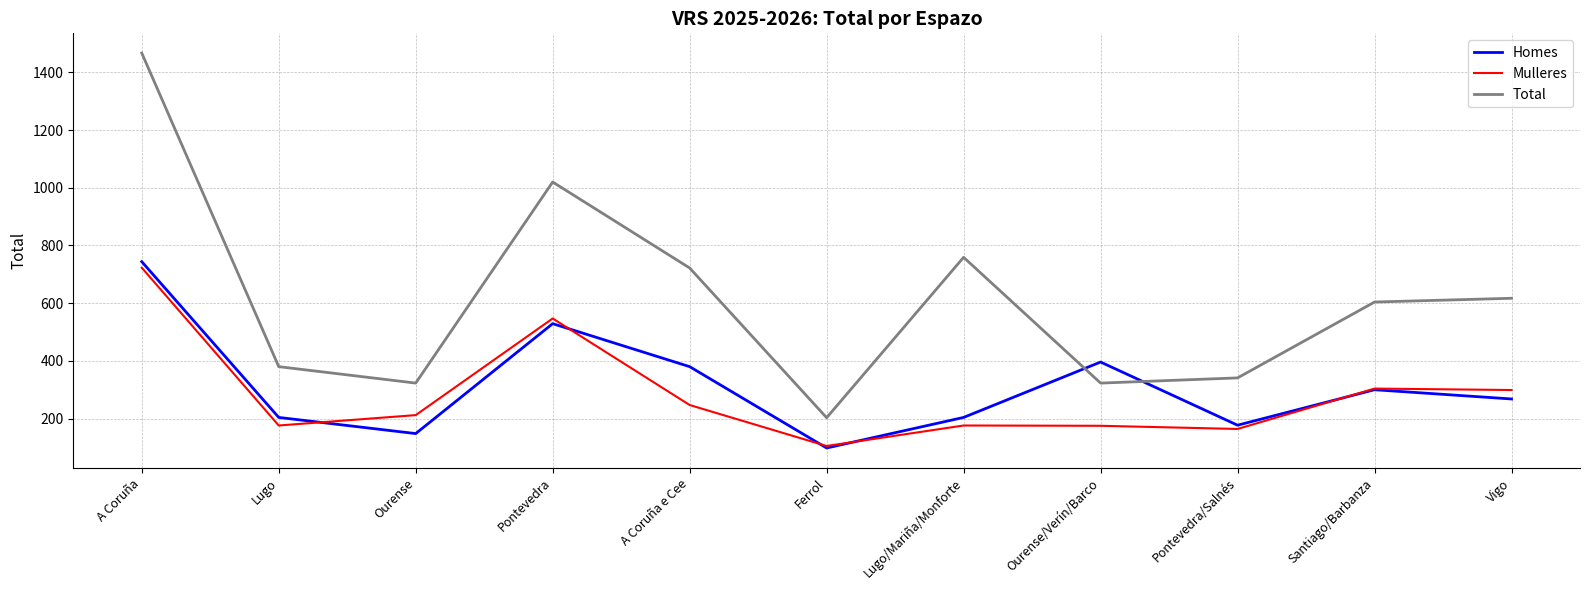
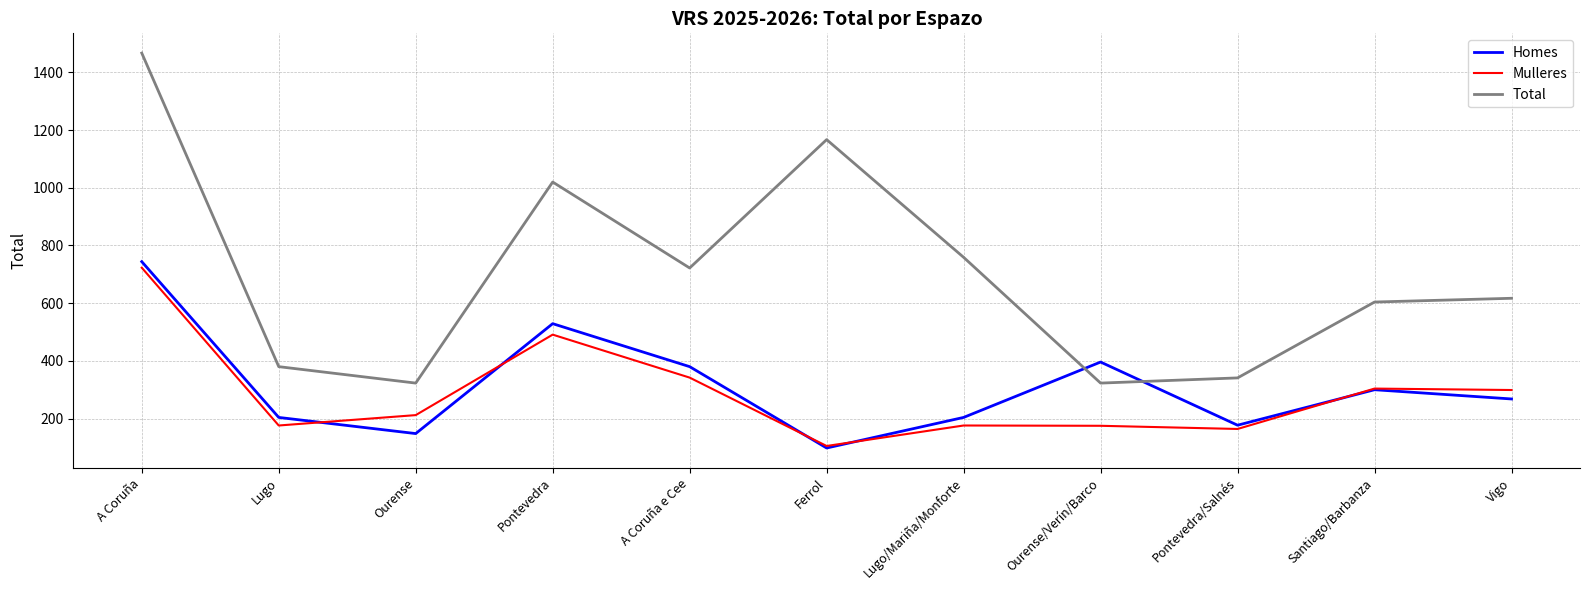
  {
    "Homes": {
      "A Coruña": 740,
      "Lugo": 200,
      "Ourense": 150,
      "Pontevedra": 530,
      "A Coruña e Cee": 380,
      "Lugo/Mariña/Monforte": 200,
      "Ourense/Verín/Barco": 400,
      "Pontevedra/Salnés": 180,
      "Vigo": 270
    },
    "Mulleres": {
      "A Coruña": 720,
      "Lugo": 180,
      "Ourense": 210,
-     "Pontevedra": 550,
-     "A Coruña e Cee": 250,
+     "Pontevedra": 490,
+     "A Coruña e Cee": 340,
      "Lugo/Mariña/Monforte": 180,
      "Ourense/Verín/Barco": 180,
      "Pontevedra/Salnés": 160,
      "Vigo": 300
    },
    "Total": {
      "A Coruña": 1470,
      "Lugo": 380,
      "Ourense": 320,
      "Pontevedra": 1020,
      "A Coruña e Cee": 720,
-     "Ferrol": 200,
+     "Ferrol": 1170,
      "Lugo/Mariña/Monforte": 760,
      "Ourense/Verín/Barco": 320,
      "Pontevedra/Salnés": 340,
      "Santiago/Barbanza": 600,
      "Vigo": 620
    }
  }
